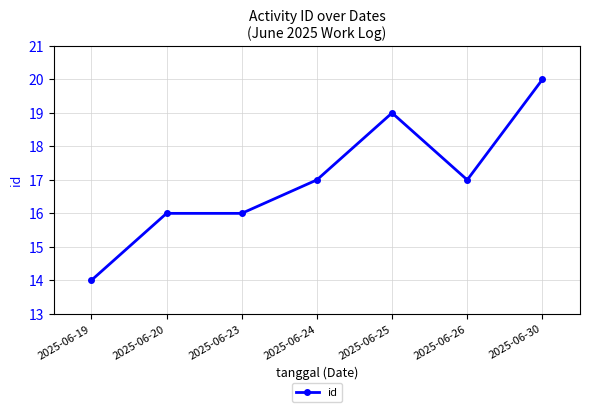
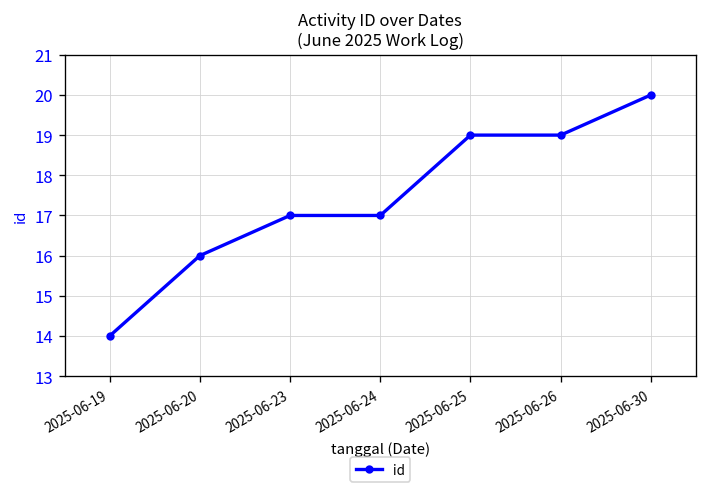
  {
    "2025-06-19": 14,
    "2025-06-20": 16,
-   "2025-06-23": 16,
+   "2025-06-23": 17,
    "2025-06-24": 17,
    "2025-06-25": 19,
-   "2025-06-26": 17,
+   "2025-06-26": 19,
    "2025-06-30": 20
  }
